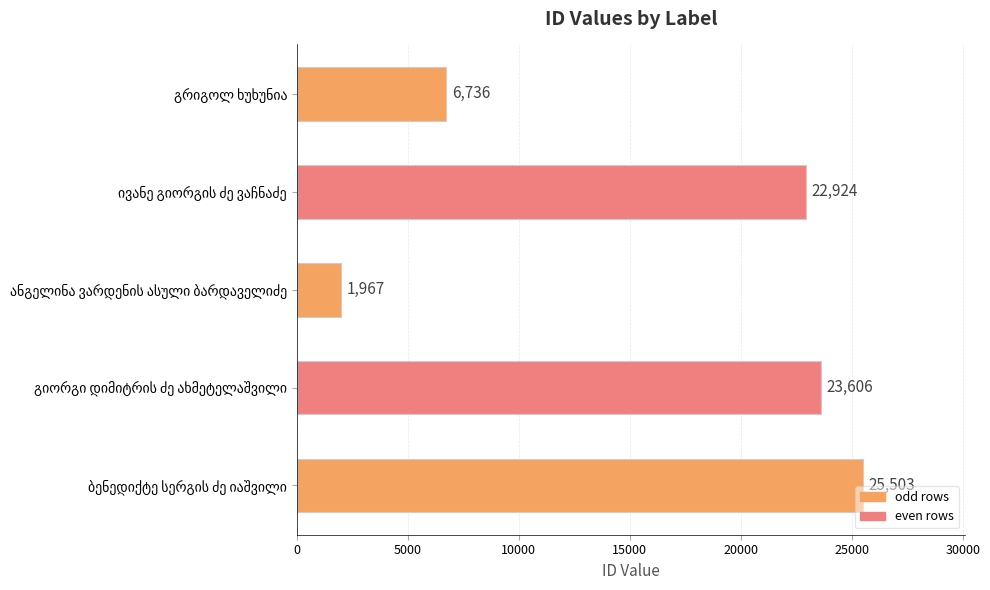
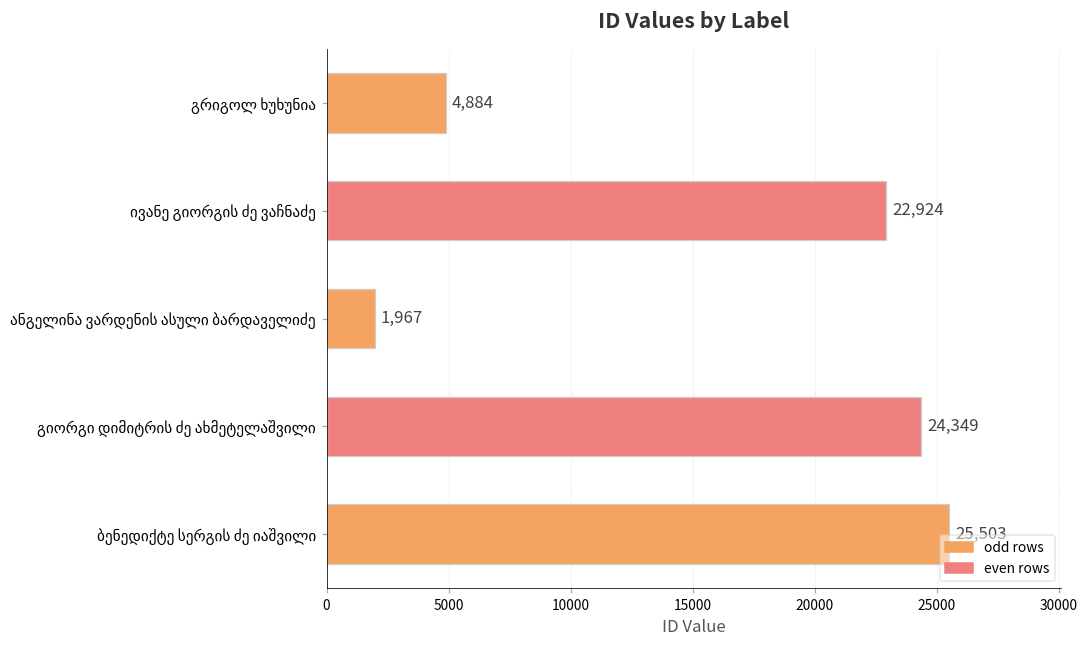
  {
-   "გრიგოლ ხუხუნია": "6,736",
+   "გრიგოლ ხუხუნია": "4,884",
    "ივანე გიორგის ძე ვაჩნაძე": "22,924",
    "ანგელინა ვარდენის ასული ბარდაველიძე": "1,967",
-   "გიორგი დიმიტრის ძე ახმეტელაშვილი": "23,606"
+   "გიორგი დიმიტრის ძე ახმეტელაშვილი": "24,349"
  }
